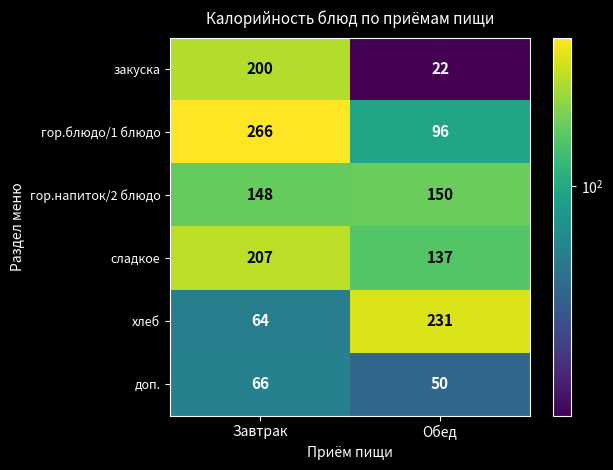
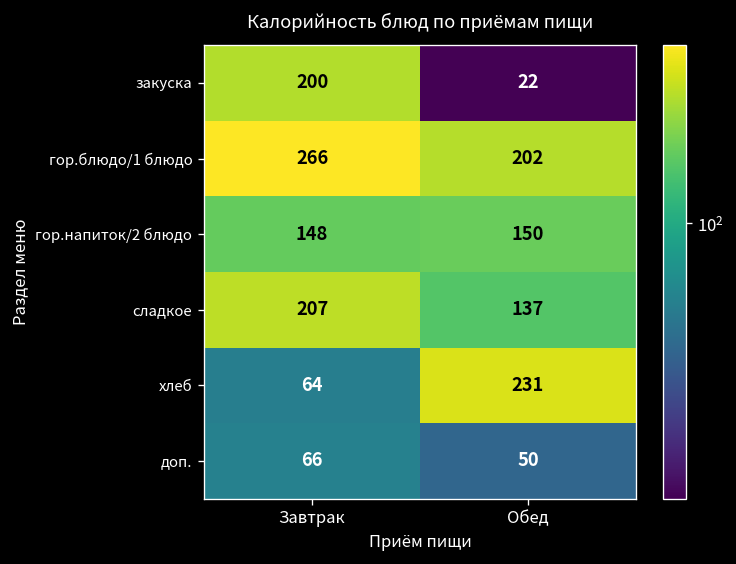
  {
    "закуска": {
      "Завтрак": 200,
      "Обед": 22
    },
    "гор.блюдо/1 блюдо": {
      "Завтрак": 266,
-     "Обед": 96
+     "Обед": 202
    },
    "гор.напиток/2 блюдо": {
      "Завтрак": 148,
      "Обед": 150
    },
    "сладкое": {
      "Завтрак": 207,
      "Обед": 137
    },
    "хлеб": {
      "Завтрак": 64,
      "Обед": 231
    },
    "доп.": {
      "Завтрак": 66,
      "Обед": 50
    }
  }
